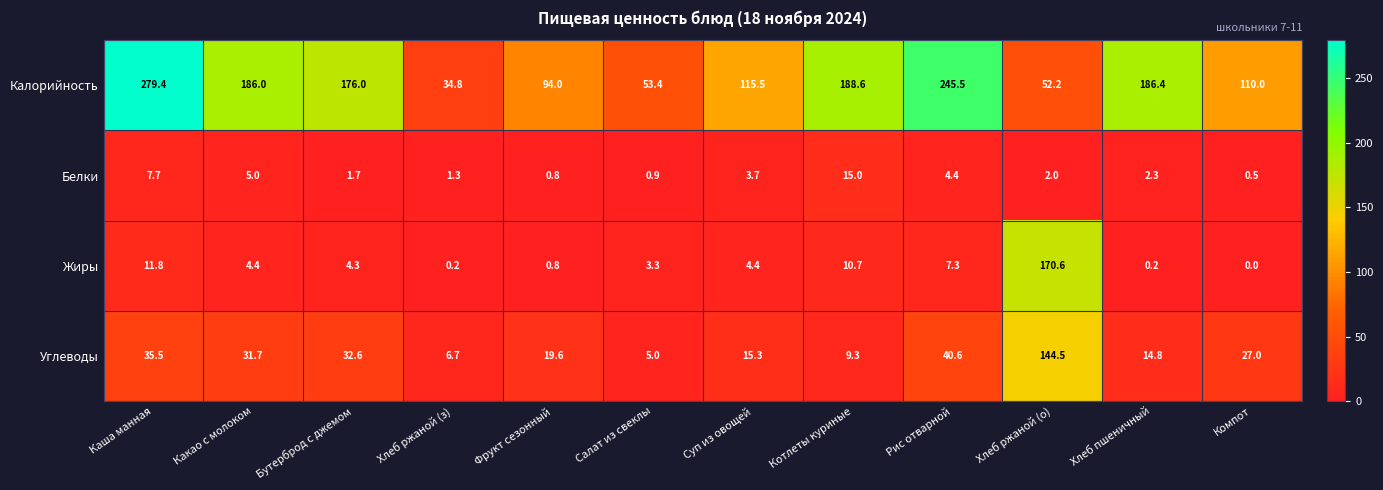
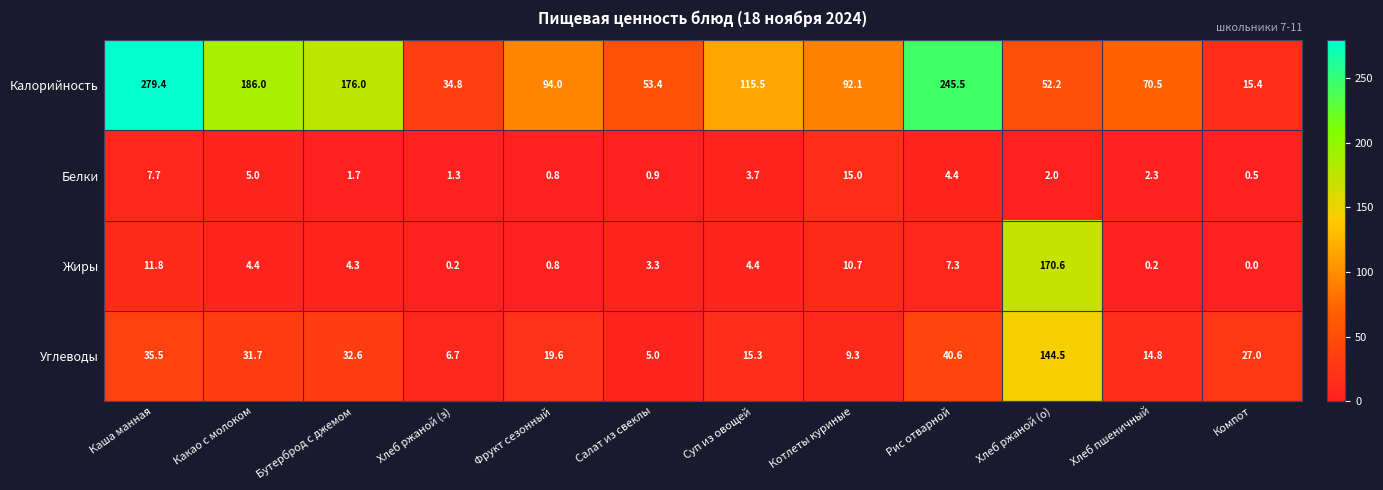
  {
    "Калорийность": {
      "Каша манная": 279.4,
      "Какао с молоком": 186.0,
      "Бутерброд с джемом": 176.0,
      "Хлеб ржаной (з)": 34.8,
      "Фрукт сезонный": 94.0,
      "Салат из свеклы": 53.4,
      "Суп из овощей": 115.5,
-     "Котлеты куриные": 188.6,
+     "Котлеты куриные": 92.1,
      "Рис отварной": 245.5,
      "Хлеб ржаной (о)": 52.2,
-     "Хлеб пшеничный": 186.4,
-     "Компот": 110.0
+     "Хлеб пшеничный": 70.5,
+     "Компот": 15.4
    },
    "Белки": {
      "Каша манная": 7.7,
      "Какао с молоком": 5.0,
      "Бутерброд с джемом": 1.7,
      "Хлеб ржаной (з)": 1.3,
      "Фрукт сезонный": 0.8,
      "Салат из свеклы": 0.9,
      "Суп из овощей": 3.7,
      "Котлеты куриные": 15.0,
      "Рис отварной": 4.4,
      "Хлеб ржаной (о)": 2.0,
      "Хлеб пшеничный": 2.3,
      "Компот": 0.5
    },
    "Жиры": {
      "Каша манная": 11.8,
      "Какао с молоком": 4.4,
      "Бутерброд с джемом": 4.3,
      "Хлеб ржаной (з)": 0.2,
      "Фрукт сезонный": 0.8,
      "Салат из свеклы": 3.3,
      "Суп из овощей": 4.4,
      "Котлеты куриные": 10.7,
      "Рис отварной": 7.3,
      "Хлеб ржаной (о)": 170.6,
      "Хлеб пшеничный": 0.2,
      "Компот": 0.0
    },
    "Углеводы": {
      "Каша манная": 35.5,
      "Какао с молоком": 31.7,
      "Бутерброд с джемом": 32.6,
      "Хлеб ржаной (з)": 6.7,
      "Фрукт сезонный": 19.6,
      "Салат из свеклы": 5.0,
      "Суп из овощей": 15.3,
      "Котлеты куриные": 9.3,
      "Рис отварной": 40.6,
      "Хлеб ржаной (о)": 144.5,
      "Хлеб пшеничный": 14.8,
      "Компот": 27.0
    }
  }
